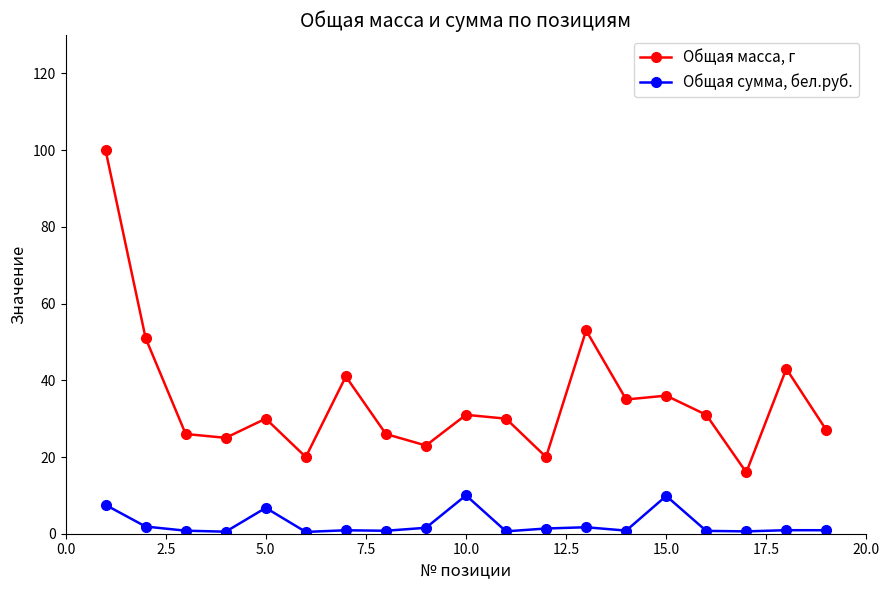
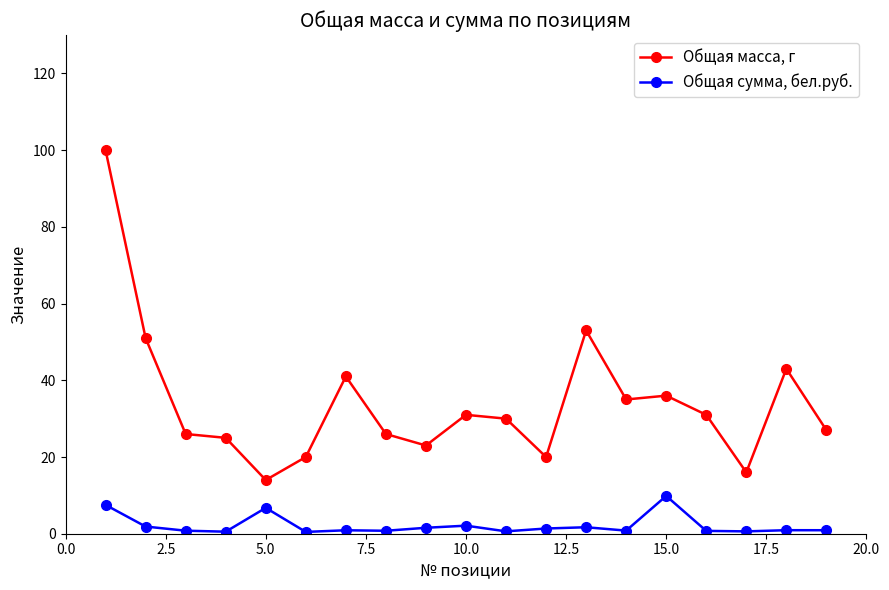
  {
    "Общая масса, г": {
-     "5.0": 30,
+     "5.0": 14,
      "10.0": 31,
      "15.0": 36
    },
    "Общая сумма, бел.руб.": {
      "5.0": 7,
-     "10.0": 10,
+     "10.0": 2,
      "15.0": 10
    }
  }
